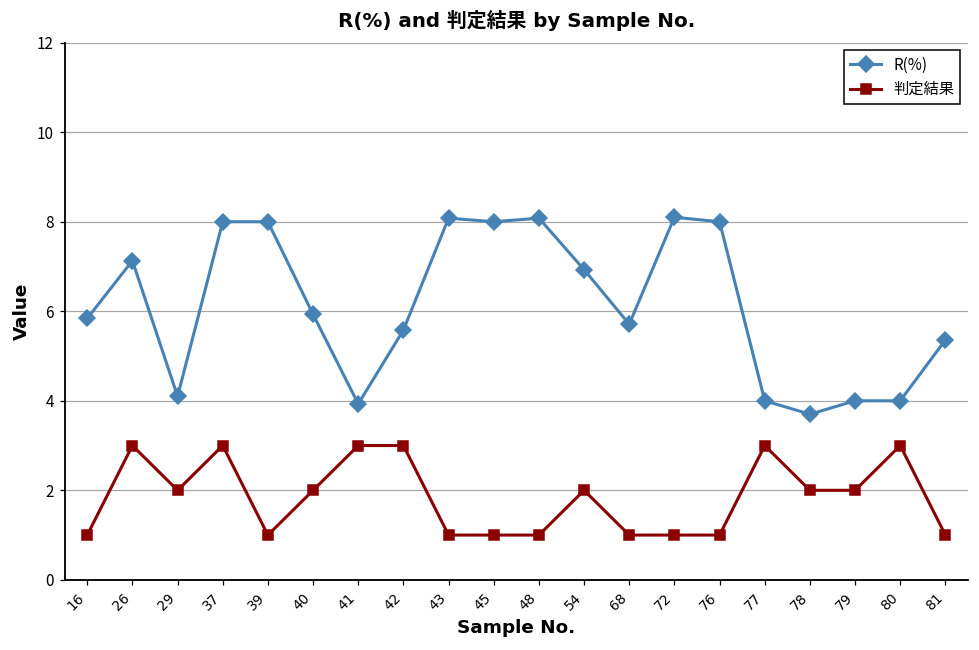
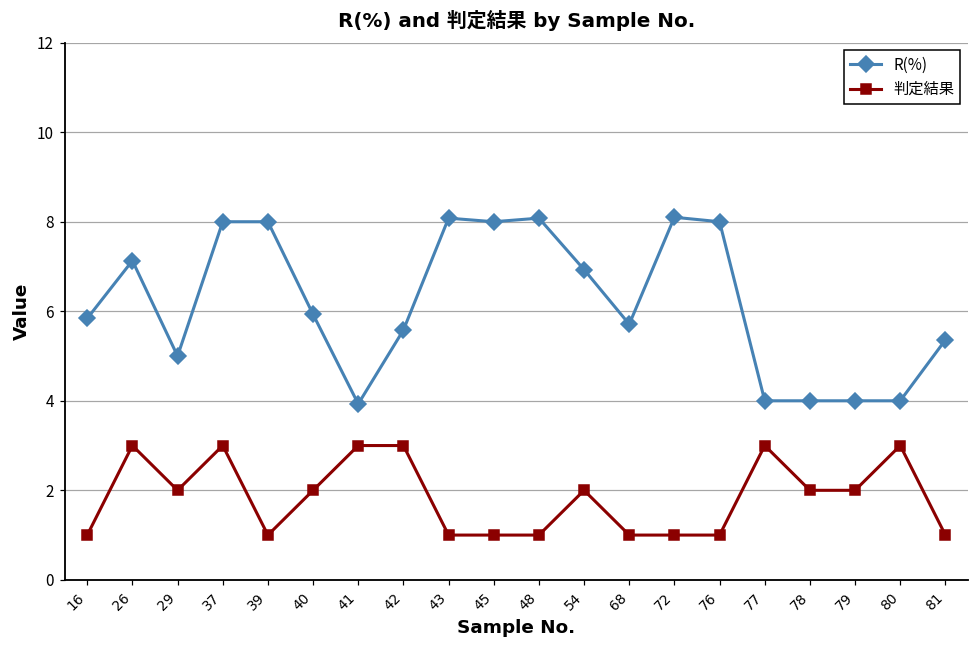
  {
    "R(%)": {
      "16": 5.8,
      "26": 7.1,
-     "29": 4.1,
+     "29": 5.0,
      "37": 8.0,
      "39": 8.0,
      "40": 5.9,
      "41": 3.9,
      "42": 5.6,
      "43": 8.1,
      "45": 8.0,
      "48": 8.1,
      "54": 6.9,
      "68": 5.7,
      "72": 8.1,
      "76": 8.0,
      "77": 4.0,
-     "78": 3.7,
+     "78": 4.0,
      "79": 4.0,
      "80": 4.0,
      "81": 5.4
    },
    "判定結果": {
      "16": 1.0,
      "26": 3.0,
      "29": 2.0,
      "37": 3.0,
      "39": 1.0,
      "40": 2.0,
      "41": 3.0,
      "42": 3.0,
      "43": 1.0,
      "45": 1.0,
      "48": 1.0,
      "54": 2.0,
      "68": 1.0,
      "72": 1.0,
      "76": 1.0,
      "77": 3.0,
      "78": 2.0,
      "79": 2.0,
      "80": 3.0,
      "81": 1.0
    }
  }
